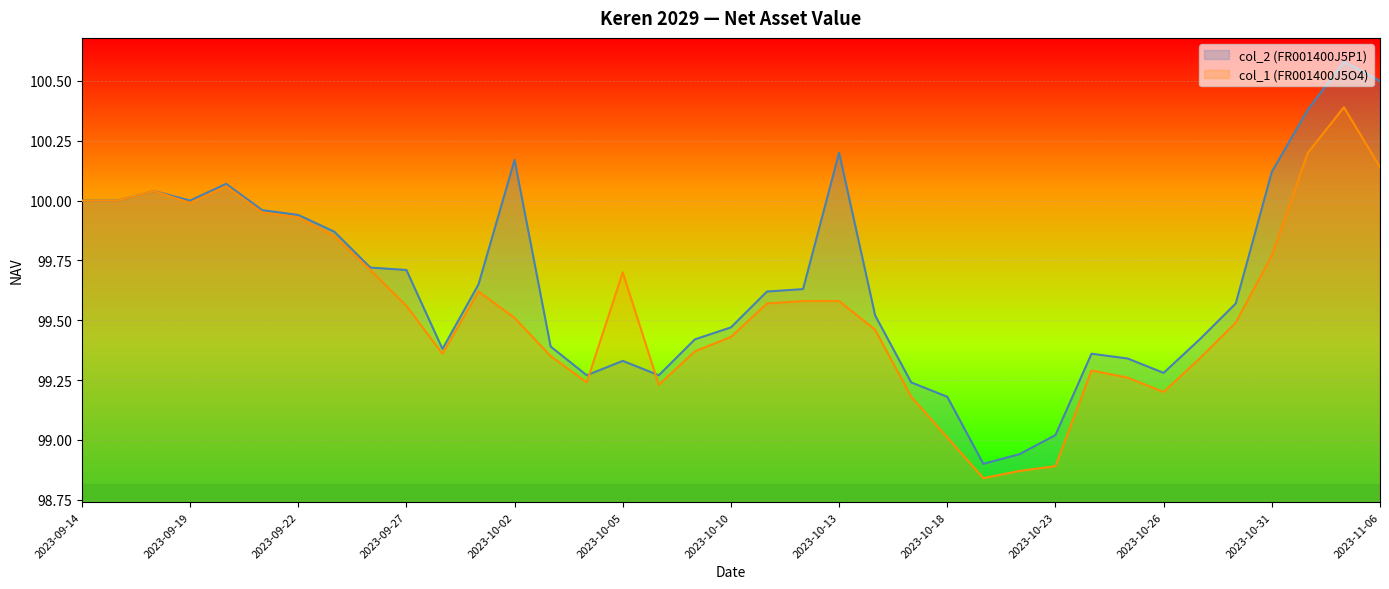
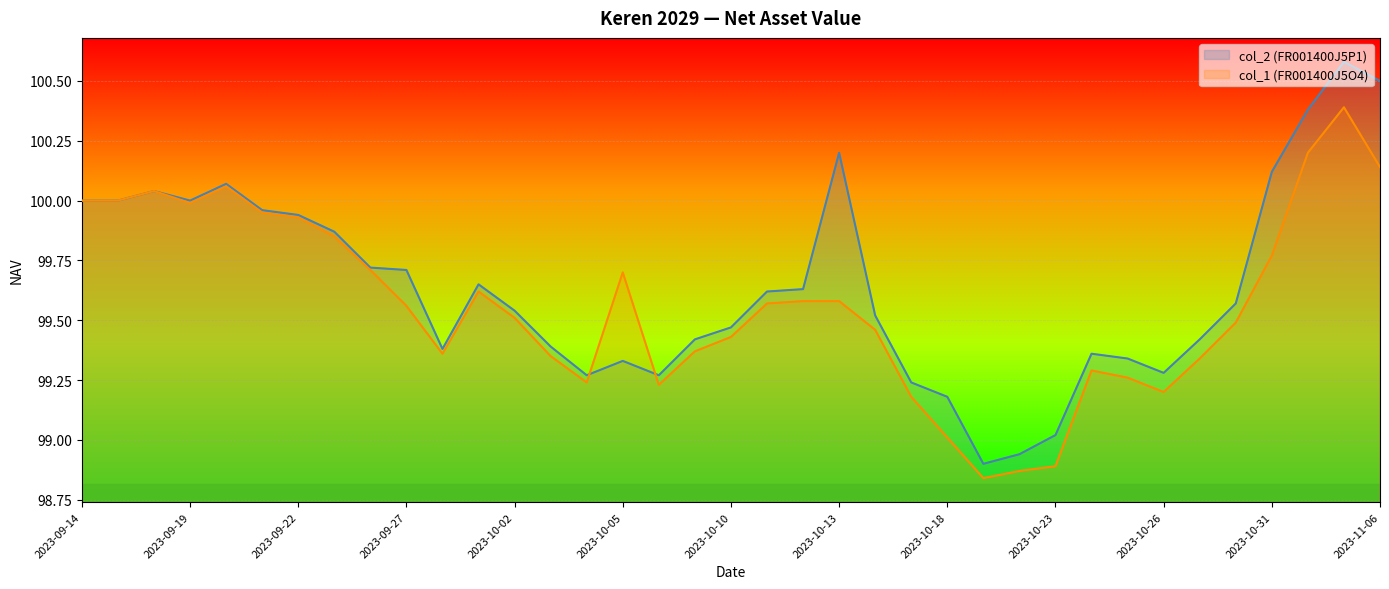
  {
    "col_2 (FR001400J5P1)": {
      "2023-09-27": 99.71,
-     "2023-10-02": 100.17,
+     "2023-10-02": 99.54,
      "2023-10-05": 99.33,
      "2023-10-10": 99.47,
      "2023-10-13": 100.20,
      "2023-10-18": 99.18,
      "2023-10-23": 99.02,
      "2023-10-26": 99.28,
      "2023-10-31": 100.12,
      "2023-11-06": 100.50
    },
    "col_1 (FR001400J5O4)": {
      "2023-09-27": 99.56,
      "2023-10-02": 99.51,
      "2023-10-05": 99.70,
      "2023-10-10": 99.43,
      "2023-10-13": 99.58,
      "2023-10-18": 99.01,
      "2023-10-23": 98.89,
      "2023-10-26": 99.20,
      "2023-10-31": 99.77,
      "2023-11-06": 100.14
    }
  }
